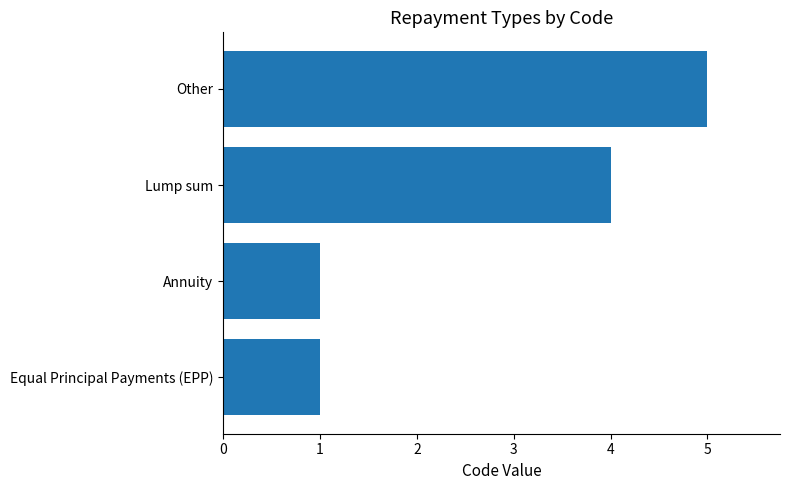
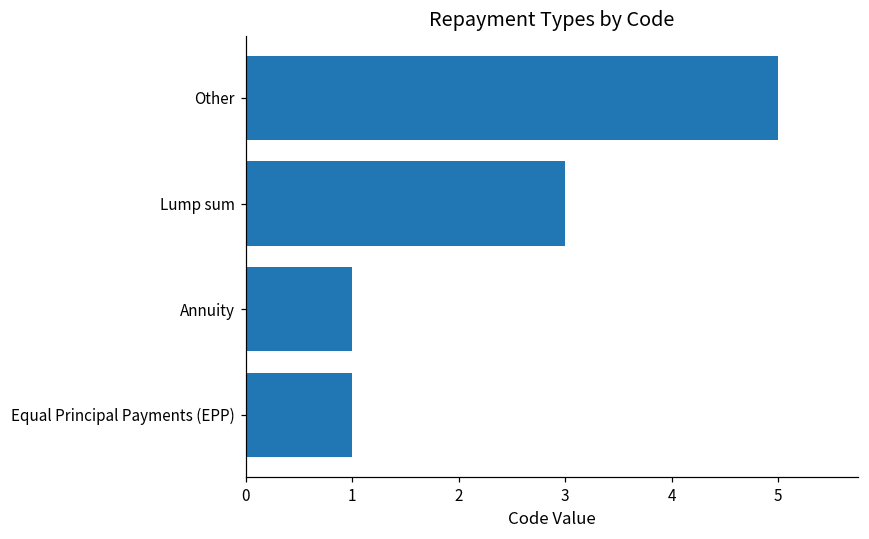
  {
    "Other": 5,
-   "Lump sum": 4,
+   "Lump sum": 3,
    "Annuity": 1,
    "Equal Principal Payments (EPP)": 1
  }
